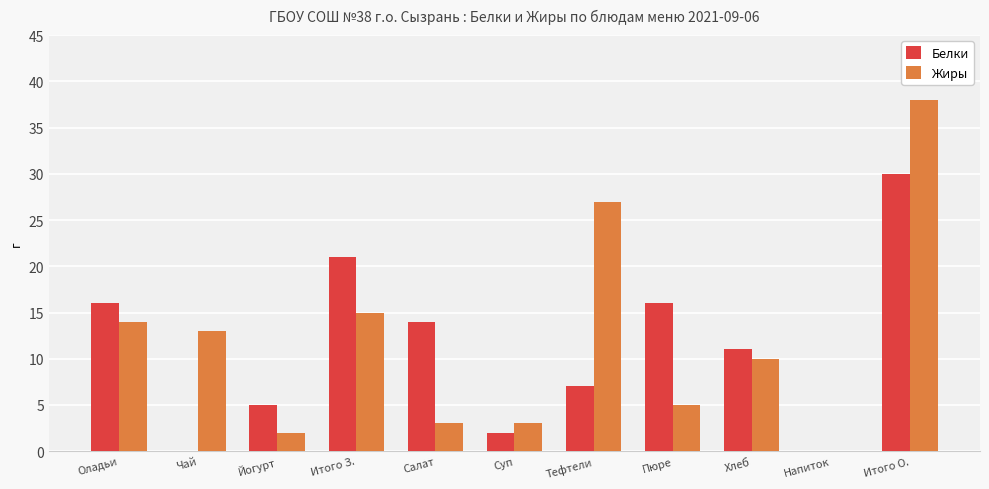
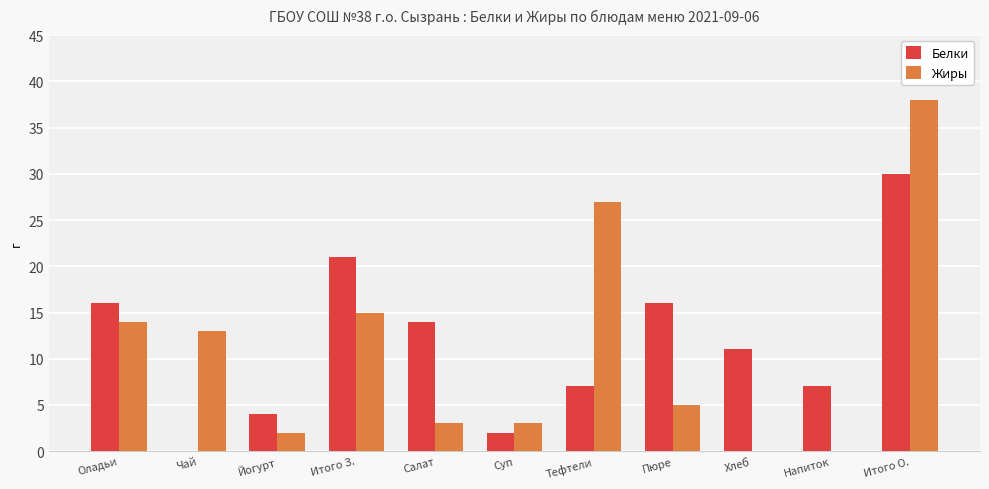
  {
    "Белки": {
      "Оладьи": 16,
      "Чай": 0,
-     "Йогурт": 5,
+     "Йогурт": 4,
      "Итого З.": 21,
      "Салат": 14,
      "Суп": 2,
      "Тефтели": 7,
      "Пюре": 16,
      "Хлеб": 11,
-     "Напиток": 0,
+     "Напиток": 7,
      "Итого О.": 30
    },
    "Жиры": {
      "Оладьи": 14,
      "Чай": 13,
      "Йогурт": 2,
      "Итого З.": 15,
      "Салат": 3,
      "Суп": 3,
      "Тефтели": 27,
      "Пюре": 5,
-     "Хлеб": 10,
+     "Хлеб": 0,
      "Напиток": 0,
      "Итого О.": 38
    }
  }
